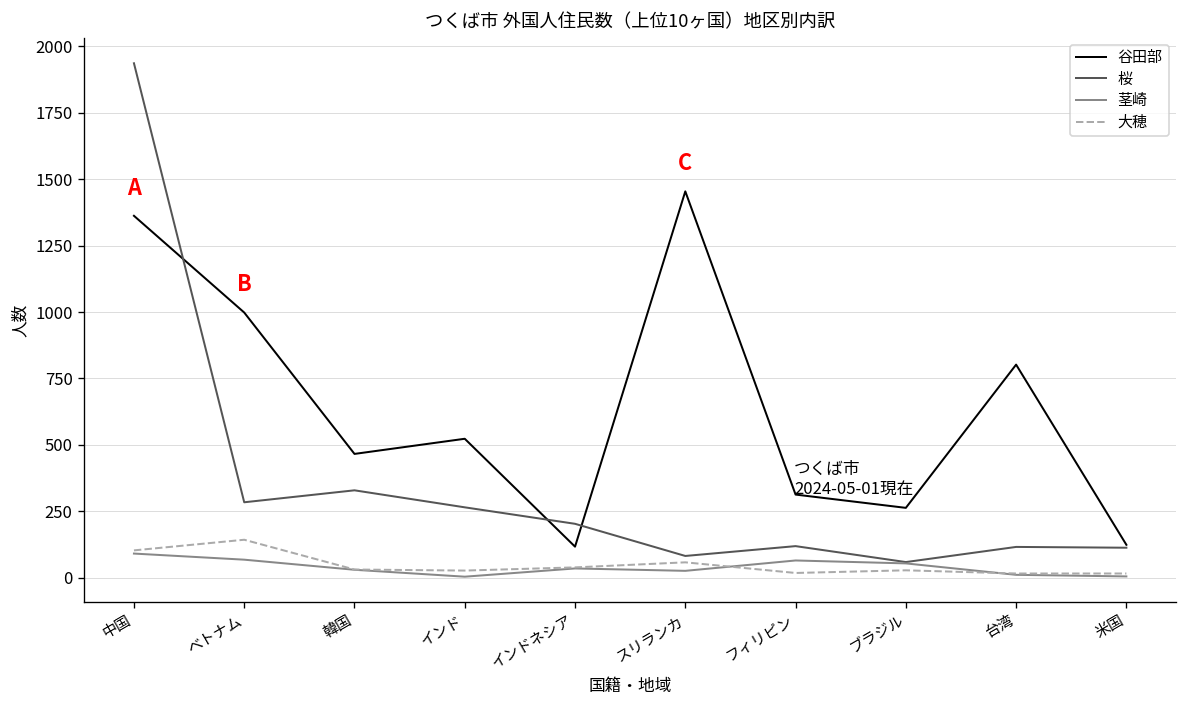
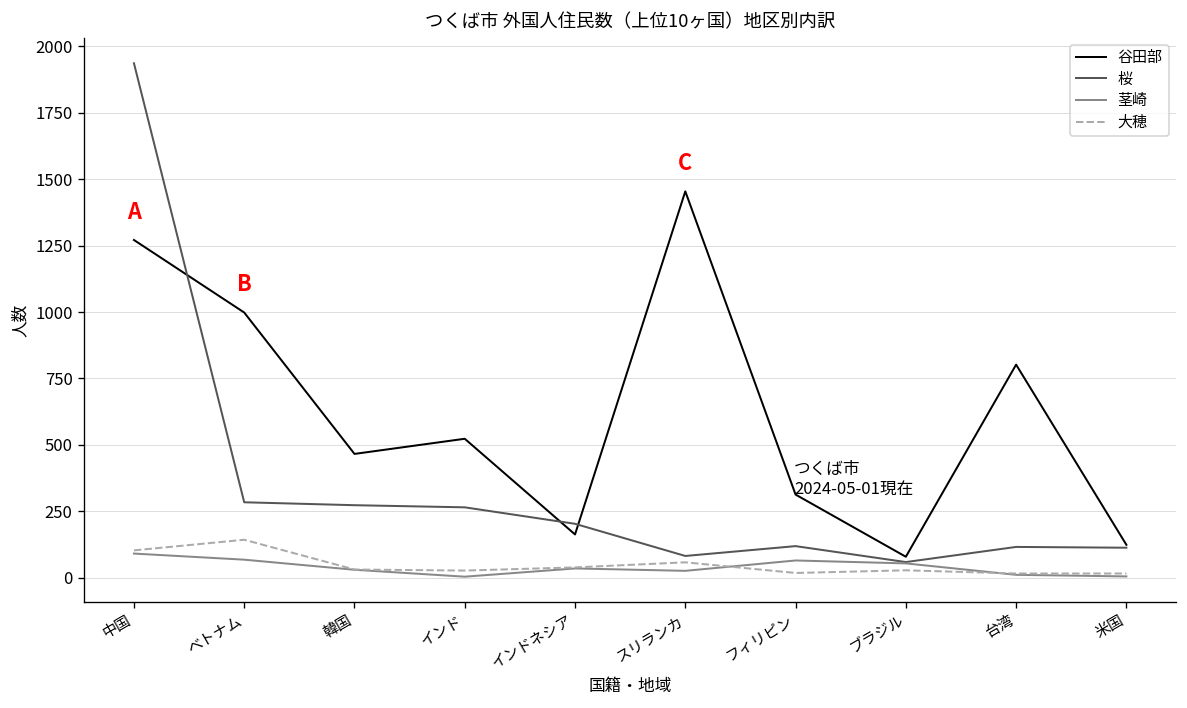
  {
    "谷田部": {
-     "中国": 1360,
+     "中国": 1270,
      "ベトナム": 1000,
      "韓国": 470,
      "インド": 520,
-     "インドネシア": 120,
+     "インドネシア": 160,
      "スリランカ": 1450,
-     "ブラジル": 260,
+     "ブラジル": 80,
      "台湾": 800
    },
    "桜": {
      "中国": 1940,
      "ベトナム": 280,
-     "韓国": 330,
+     "韓国": 270,
      "インド": 270,
      "インドネシア": 200,
      "スリランカ": 80,
      "フィリピン": 120,
      "台湾": 120
    }
  }
